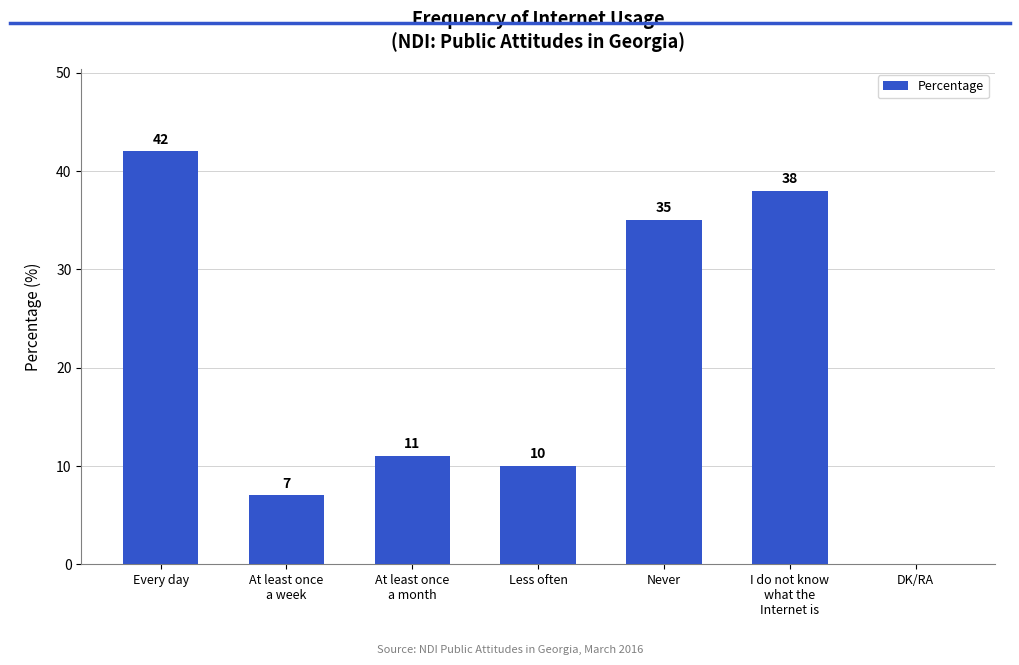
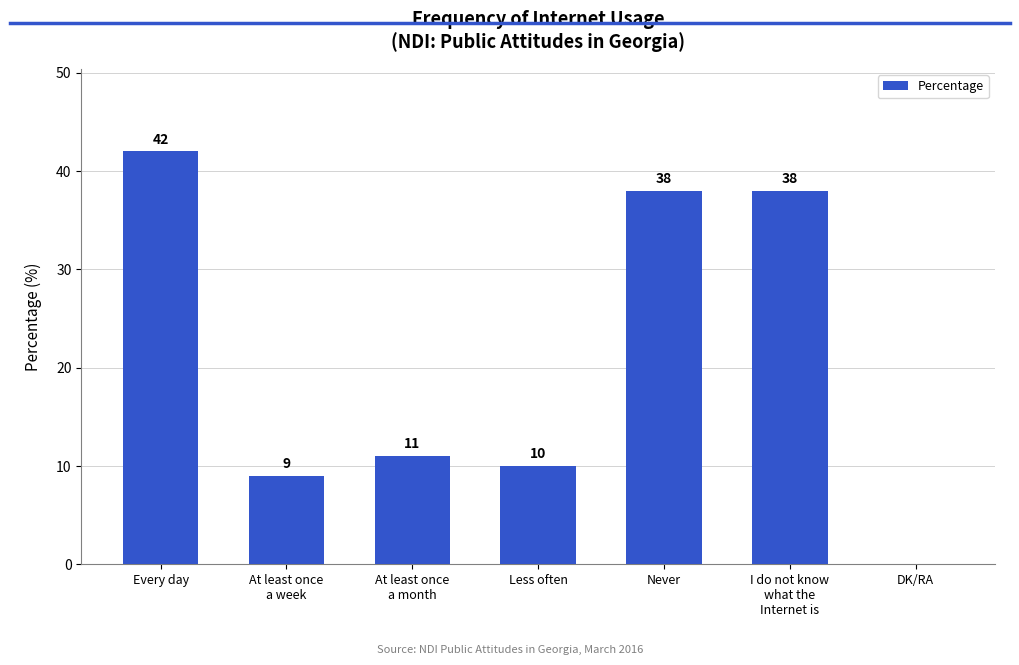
  {
    "Every day": 42,
-   "At least once a week": 7,
+   "At least once a week": 9,
    "At least once a month": 11,
    "Less often": 10,
-   "Never": 35,
+   "Never": 38,
    "I do not know what the Internet is": 38
  }
